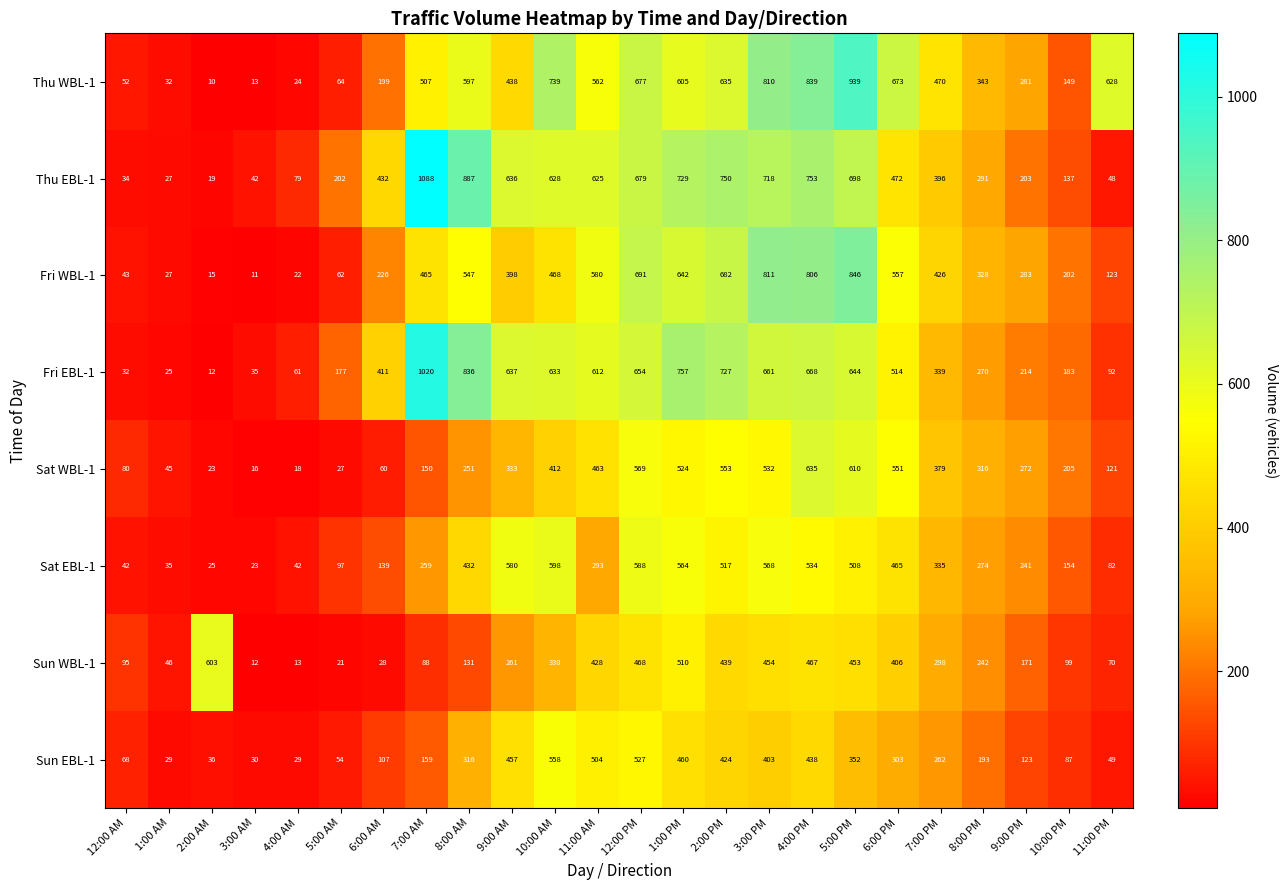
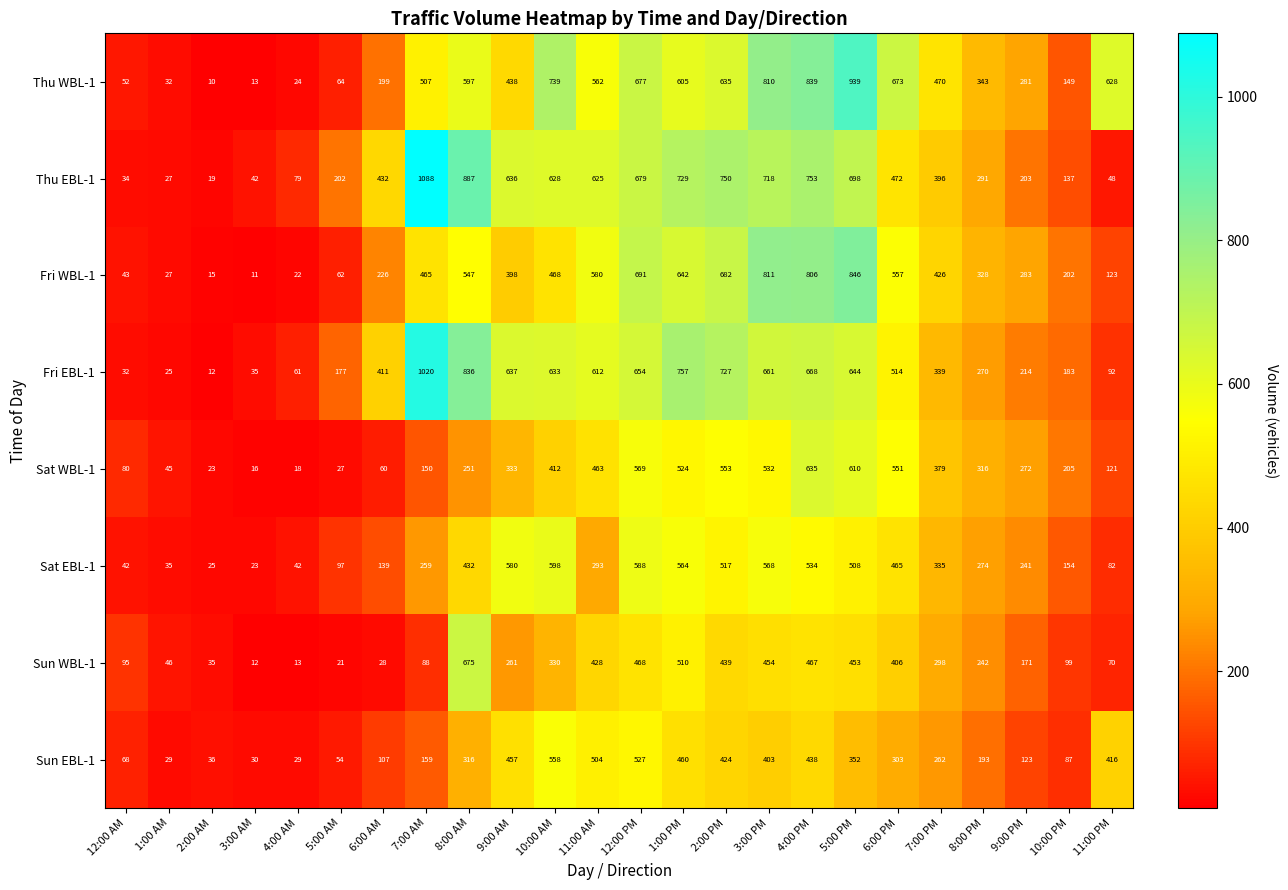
  {
    "Thu WBL-1": {
      "12:00 AM": 52,
      "1:00 AM": 32,
      "2:00 AM": 10,
      "3:00 AM": 13,
      "4:00 AM": 24,
      "5:00 AM": 64,
      "6:00 AM": 199,
      "7:00 AM": 507,
      "8:00 AM": 597,
      "9:00 AM": 438,
      "10:00 AM": 739,
      "11:00 AM": 562,
      "12:00 PM": 677,
      "1:00 PM": 605,
      "2:00 PM": 635,
      "3:00 PM": 810,
      "4:00 PM": 839,
      "5:00 PM": 939,
      "6:00 PM": 673,
      "7:00 PM": 470,
      "8:00 PM": 343,
      "9:00 PM": 281,
      "10:00 PM": 149,
      "11:00 PM": 628
    },
    "Thu EBL-1": {
      "12:00 AM": 34,
      "1:00 AM": 27,
      "2:00 AM": 19,
      "3:00 AM": 42,
      "4:00 AM": 79,
      "5:00 AM": 202,
      "6:00 AM": 432,
      "7:00 AM": 1088,
      "8:00 AM": 887,
      "9:00 AM": 636,
      "10:00 AM": 628,
      "11:00 AM": 625,
      "12:00 PM": 679,
      "1:00 PM": 729,
      "2:00 PM": 750,
      "3:00 PM": 718,
      "4:00 PM": 753,
      "5:00 PM": 698,
      "6:00 PM": 472,
      "7:00 PM": 396,
      "8:00 PM": 291,
      "9:00 PM": 203,
      "10:00 PM": 137,
      "11:00 PM": 48
    },
    "Fri WBL-1": {
      "12:00 AM": 43,
      "1:00 AM": 27,
      "2:00 AM": 15,
      "3:00 AM": 11,
      "4:00 AM": 22,
      "5:00 AM": 62,
      "6:00 AM": 226,
      "7:00 AM": 465,
      "8:00 AM": 547,
      "9:00 AM": 398,
      "10:00 AM": 468,
      "11:00 AM": 580,
      "12:00 PM": 691,
      "1:00 PM": 642,
      "2:00 PM": 682,
      "3:00 PM": 811,
      "4:00 PM": 806,
      "5:00 PM": 846,
      "6:00 PM": 557,
      "7:00 PM": 426,
      "8:00 PM": 328,
      "9:00 PM": 283,
      "10:00 PM": 202,
      "11:00 PM": 123
    },
    "Fri EBL-1": {
      "12:00 AM": 32,
      "1:00 AM": 25,
      "2:00 AM": 12,
      "3:00 AM": 35,
      "4:00 AM": 61,
      "5:00 AM": 177,
      "6:00 AM": 411,
      "7:00 AM": 1020,
      "8:00 AM": 836,
      "9:00 AM": 637,
      "10:00 AM": 633,
      "11:00 AM": 612,
      "12:00 PM": 654,
      "1:00 PM": 757,
      "2:00 PM": 727,
      "3:00 PM": 661,
      "4:00 PM": 668,
      "5:00 PM": 644,
      "6:00 PM": 514,
      "7:00 PM": 339,
      "8:00 PM": 270,
      "9:00 PM": 214,
      "10:00 PM": 183,
      "11:00 PM": 92
    },
    "Sat WBL-1": {
      "12:00 AM": 80,
      "1:00 AM": 45,
      "2:00 AM": 23,
      "3:00 AM": 16,
      "4:00 AM": 18,
      "5:00 AM": 27,
      "6:00 AM": 60,
      "7:00 AM": 150,
      "8:00 AM": 251,
      "9:00 AM": 333,
      "10:00 AM": 412,
      "11:00 AM": 463,
      "12:00 PM": 569,
      "1:00 PM": 524,
      "2:00 PM": 553,
      "3:00 PM": 532,
      "4:00 PM": 635,
      "5:00 PM": 610,
      "6:00 PM": 551,
      "7:00 PM": 379,
      "8:00 PM": 316,
      "9:00 PM": 272,
      "10:00 PM": 205,
      "11:00 PM": 121
    },
    "Sat EBL-1": {
      "12:00 AM": 42,
      "1:00 AM": 35,
      "2:00 AM": 25,
      "3:00 AM": 23,
      "4:00 AM": 42,
      "5:00 AM": 97,
      "6:00 AM": 139,
      "7:00 AM": 259,
      "8:00 AM": 432,
      "9:00 AM": 580,
      "10:00 AM": 598,
      "11:00 AM": 293,
      "12:00 PM": 588,
      "1:00 PM": 564,
      "2:00 PM": 517,
      "3:00 PM": 568,
      "4:00 PM": 534,
      "5:00 PM": 508,
      "6:00 PM": 465,
      "7:00 PM": 335,
      "8:00 PM": 274,
      "9:00 PM": 241,
      "10:00 PM": 154,
      "11:00 PM": 82
    },
    "Sun WBL-1": {
      "12:00 AM": 95,
      "1:00 AM": 46,
-     "2:00 AM": 603,
+     "2:00 AM": 35,
      "3:00 AM": 12,
      "4:00 AM": 13,
      "5:00 AM": 21,
      "6:00 AM": 28,
      "7:00 AM": 88,
-     "8:00 AM": 131,
+     "8:00 AM": 675,
      "9:00 AM": 261,
      "10:00 AM": 330,
      "11:00 AM": 428,
      "12:00 PM": 468,
      "1:00 PM": 510,
      "2:00 PM": 439,
      "3:00 PM": 454,
      "4:00 PM": 467,
      "5:00 PM": 453,
      "6:00 PM": 406,
      "7:00 PM": 298,
      "8:00 PM": 242,
      "9:00 PM": 171,
      "10:00 PM": 99,
      "11:00 PM": 70
    },
    "Sun EBL-1": {
      "12:00 AM": 68,
      "1:00 AM": 29,
      "2:00 AM": 36,
      "3:00 AM": 30,
      "4:00 AM": 29,
      "5:00 AM": 54,
      "6:00 AM": 107,
      "7:00 AM": 159,
      "8:00 AM": 316,
      "9:00 AM": 457,
      "10:00 AM": 558,
      "11:00 AM": 504,
      "12:00 PM": 527,
      "1:00 PM": 460,
      "2:00 PM": 424,
      "3:00 PM": 403,
      "4:00 PM": 438,
      "5:00 PM": 352,
      "6:00 PM": 303,
      "7:00 PM": 262,
      "8:00 PM": 193,
      "9:00 PM": 123,
      "10:00 PM": 87,
-     "11:00 PM": 49
+     "11:00 PM": 416
    }
  }
